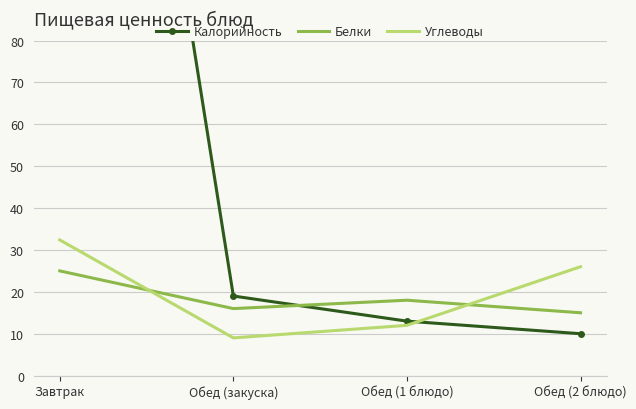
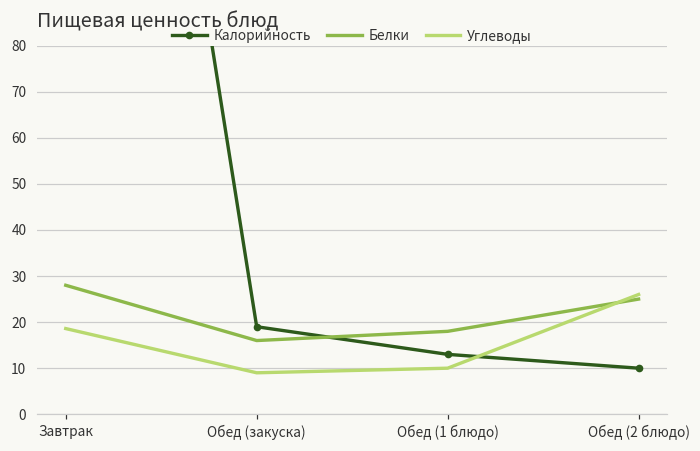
  {
    "Калорийность": {
      "Обед (закуска)": 19,
      "Обед (1 блюдо)": 13,
      "Обед (2 блюдо)": 10
    },
    "Белки": {
-     "Завтрак": 25,
+     "Завтрак": 28,
      "Обед (закуска)": 16,
      "Обед (1 блюдо)": 18,
-     "Обед (2 блюдо)": 15
+     "Обед (2 блюдо)": 25
    },
    "Углеводы": {
-     "Завтрак": 32,
+     "Завтрак": 19,
      "Обед (закуска)": 9,
-     "Обед (1 блюдо)": 12,
+     "Обед (1 блюдо)": 10,
      "Обед (2 блюдо)": 26
    }
  }
